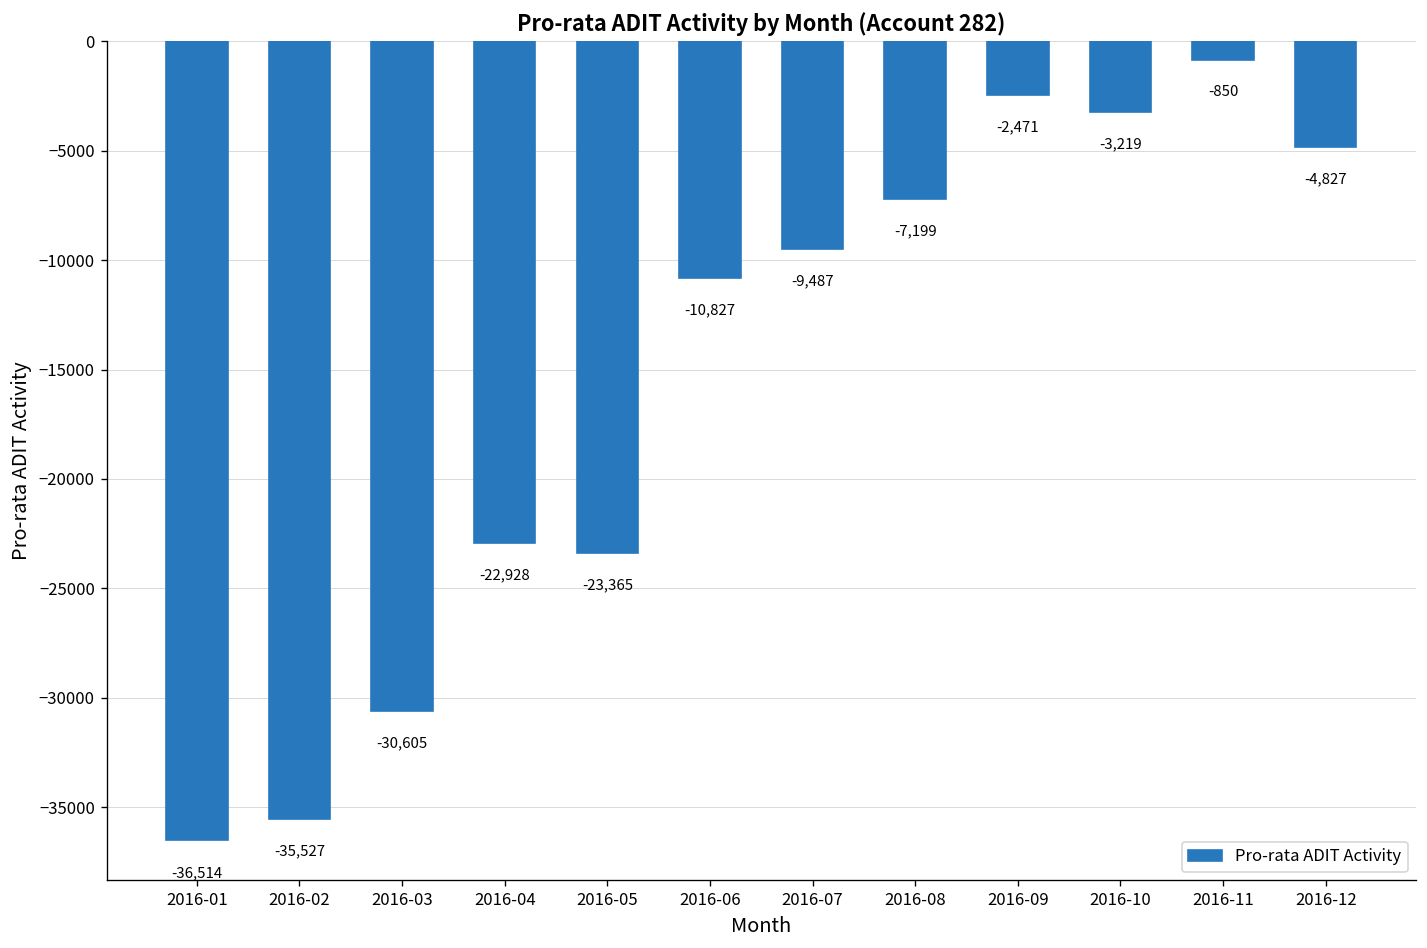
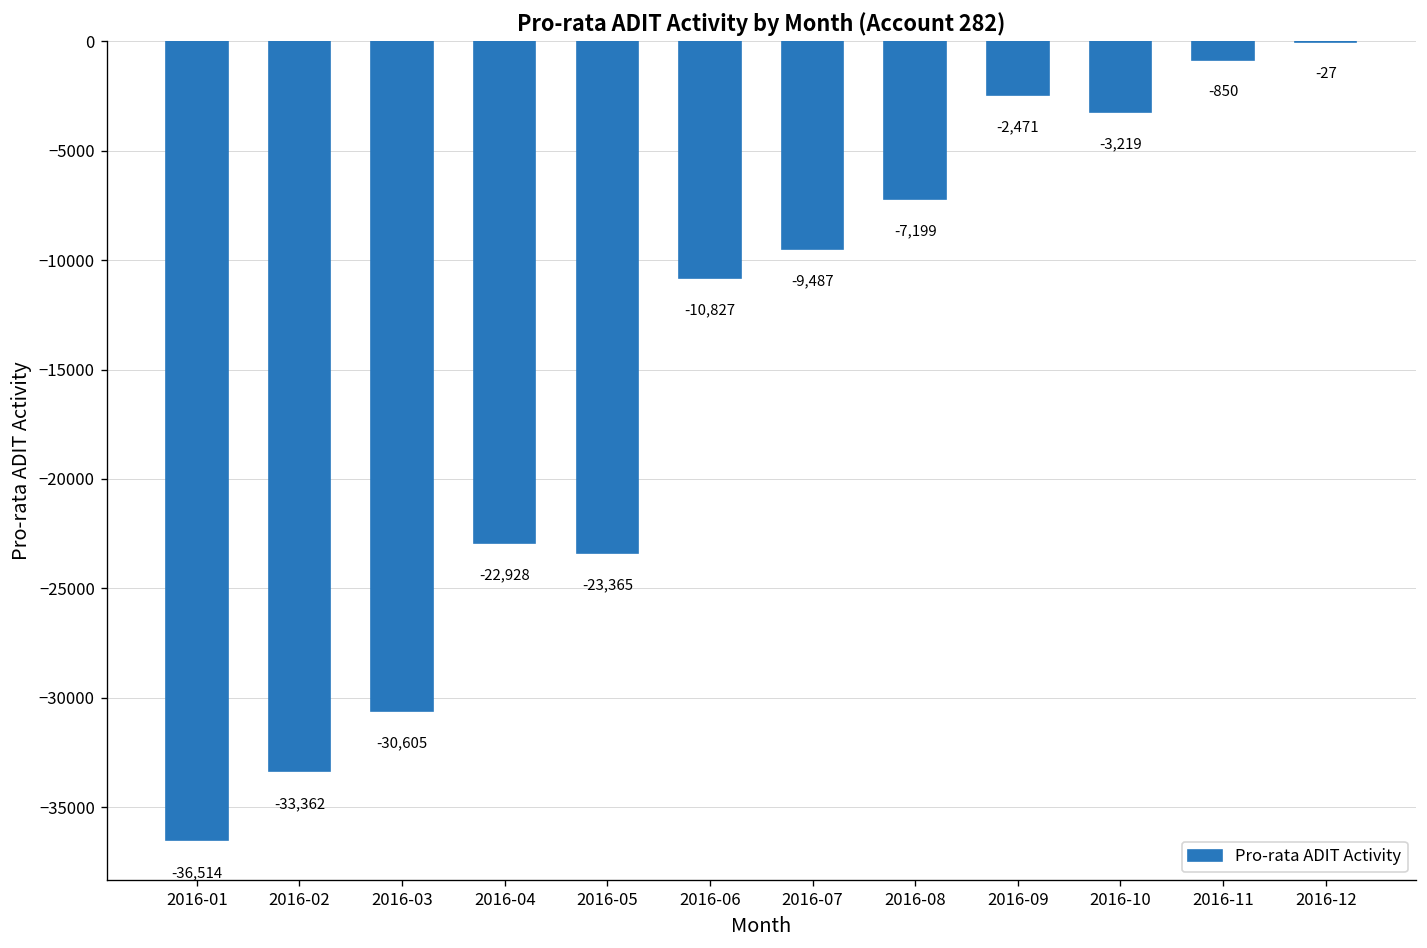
  {
    "2016-01": "-36,514",
-   "2016-02": "-35,527",
+   "2016-02": "-33,362",
    "2016-03": "-30,605",
    "2016-04": "-22,928",
    "2016-05": "-23,365",
    "2016-06": "-10,827",
    "2016-07": "-9,487",
    "2016-08": "-7,199",
    "2016-09": "-2,471",
    "2016-10": "-3,219",
    "2016-11": "-850",
-   "2016-12": "-4,827"
+   "2016-12": "-27"
  }
